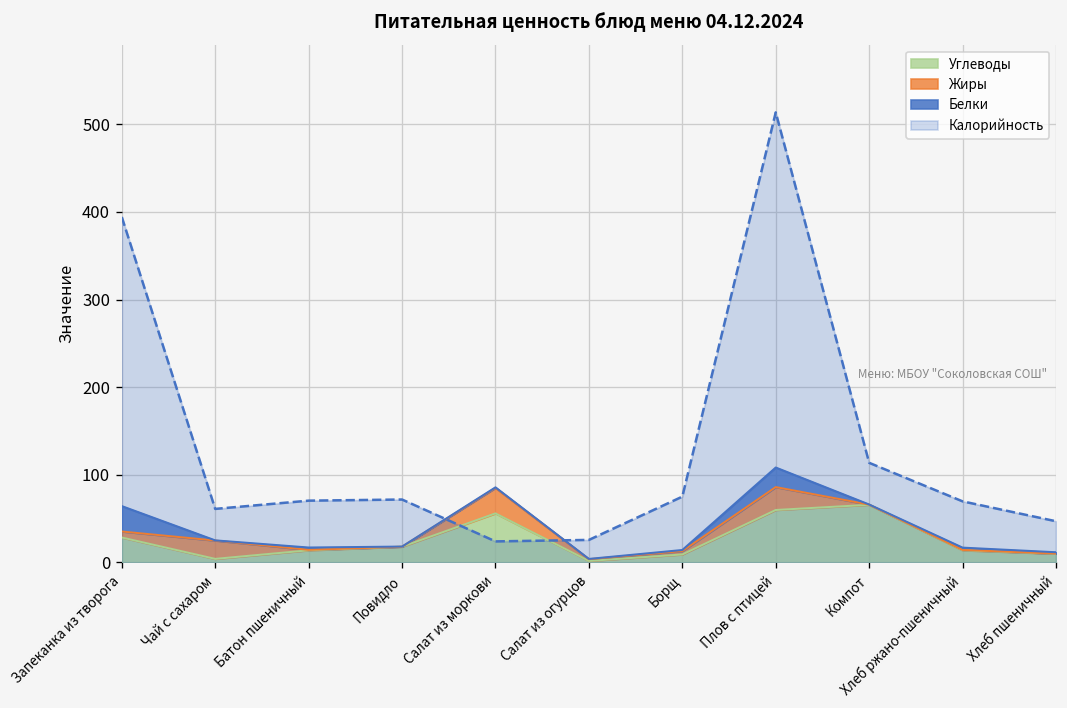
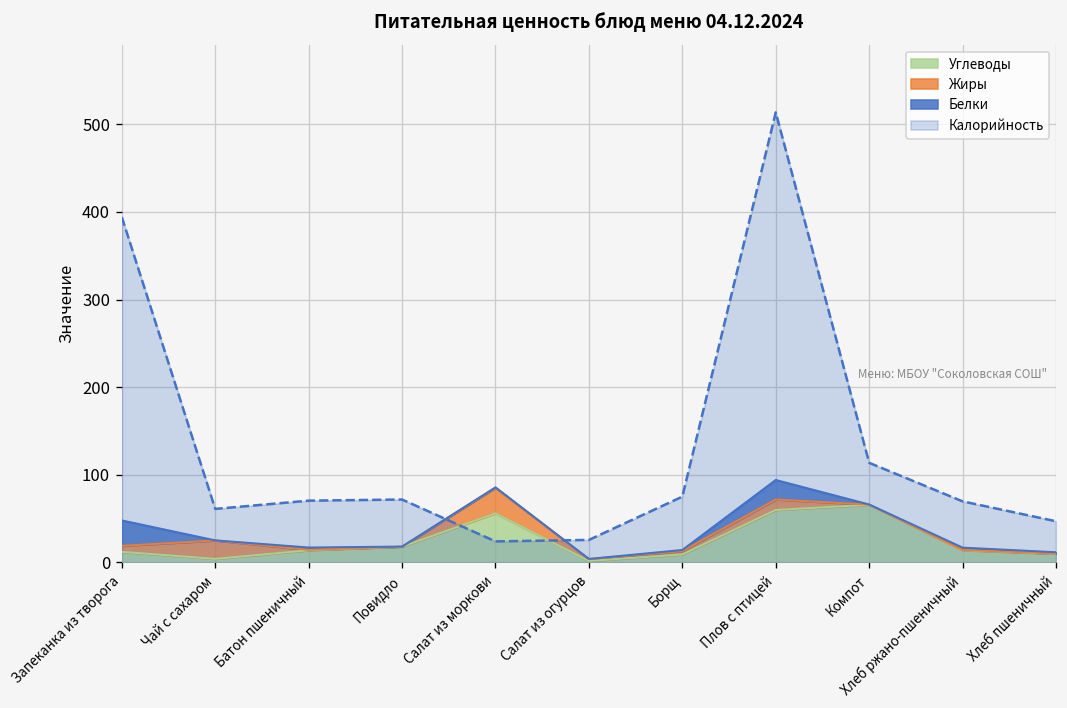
  {
    "Углеводы": {
-     "Запеканка из творога": 30,
+     "Запеканка из творога": 10,
      "Чай с сахаром": 0,
      "Салат из моркови": 60,
      "Борщ": 10,
      "Плов с птицей": 60
    },
    "Жиры": {
      "Запеканка из творога": 10,
-     "Плов с птицей": 30
+     "Плов с птицей": 10
    }
  }
